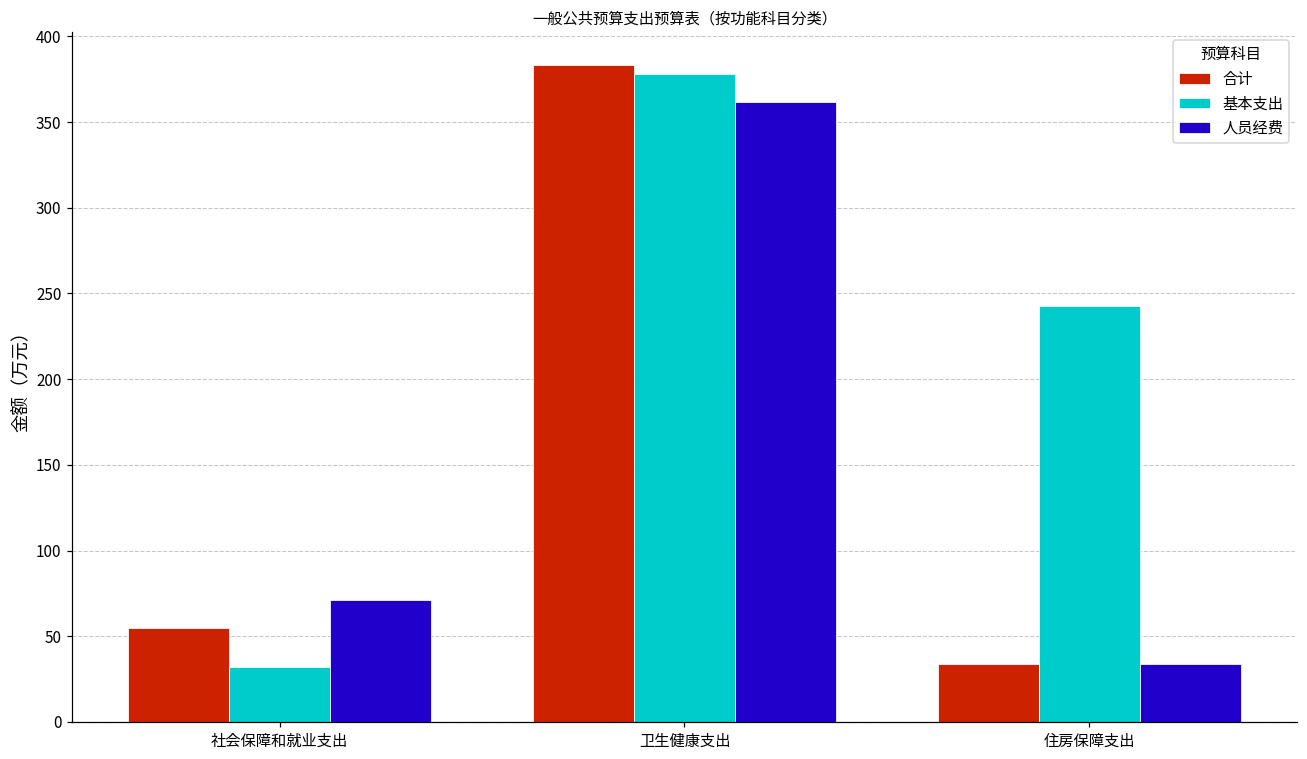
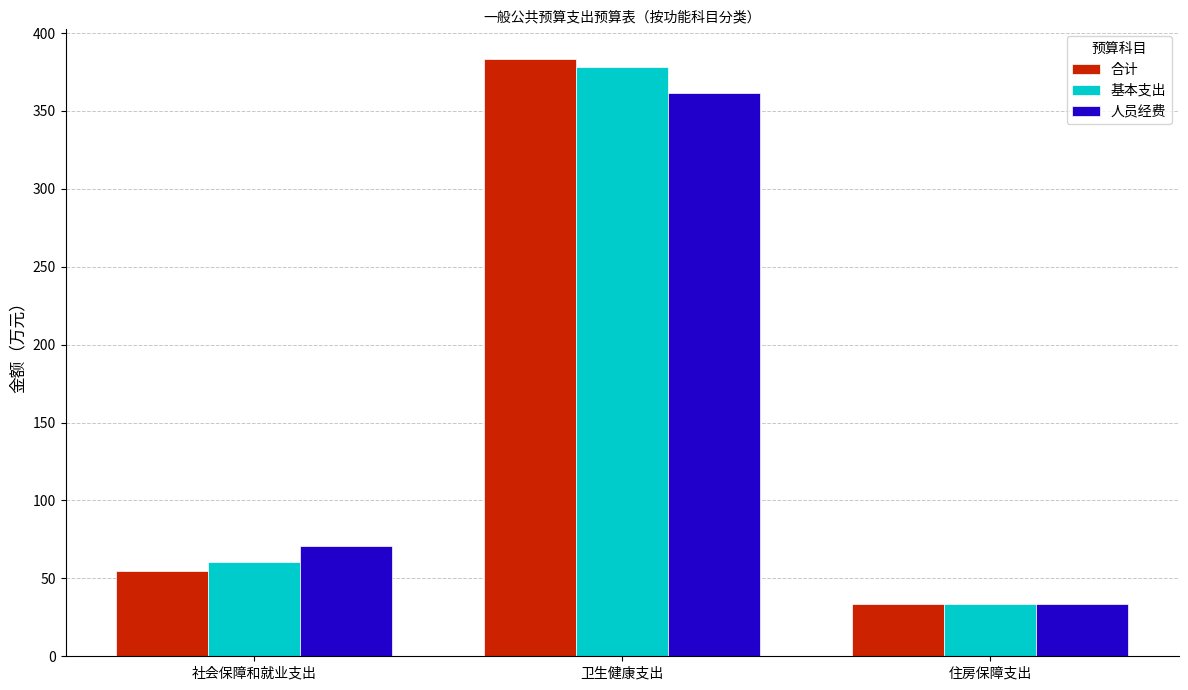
  {
    "合计": {
      "社会保障和就业支出": 55,
      "卫生健康支出": 383,
      "住房保障支出": 34
    },
    "基本支出": {
-     "社会保障和就业支出": 32,
+     "社会保障和就业支出": 61,
      "卫生健康支出": 378,
-     "住房保障支出": 243
+     "住房保障支出": 34
    },
    "人员经费": {
      "社会保障和就业支出": 71,
      "卫生健康支出": 361,
      "住房保障支出": 34
    }
  }
